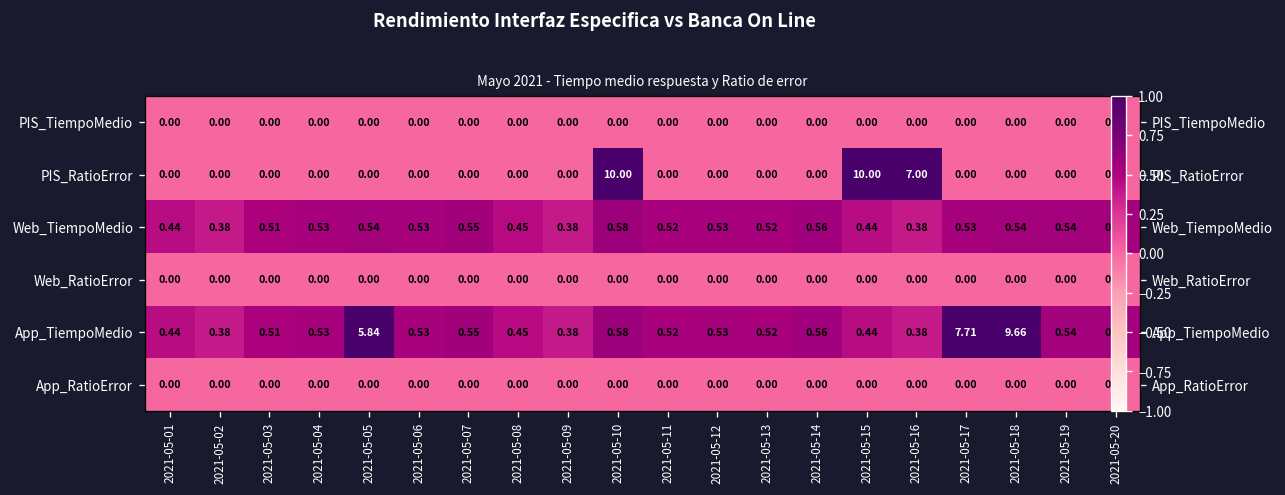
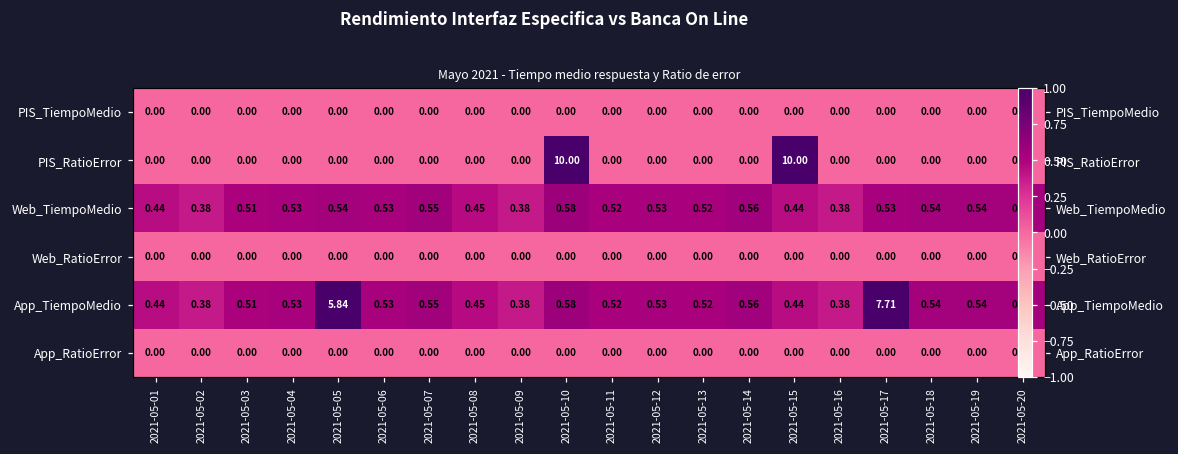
  {
    "PIS_TiempoMedio": {
      "2021-05-01": 0.00,
      "2021-05-02": 0.00,
      "2021-05-03": 0.00,
      "2021-05-04": 0.00,
      "2021-05-05": 0.00,
      "2021-05-06": 0.00,
      "2021-05-07": 0.00,
      "2021-05-08": 0.00,
      "2021-05-09": 0.00,
      "2021-05-10": 0.00,
      "2021-05-11": 0.00,
      "2021-05-12": 0.00,
      "2021-05-13": 0.00,
      "2021-05-14": 0.00,
      "2021-05-15": 0.00,
      "2021-05-16": 0.00,
      "2021-05-17": 0.00,
      "2021-05-18": 0.00,
      "2021-05-19": 0.00,
      "2021-05-20": 0.00
    },
    "PIS_RatioError": {
      "2021-05-01": 0.00,
      "2021-05-02": 0.00,
      "2021-05-03": 0.00,
      "2021-05-04": 0.00,
      "2021-05-05": 0.00,
      "2021-05-06": 0.00,
      "2021-05-07": 0.00,
      "2021-05-08": 0.00,
      "2021-05-09": 0.00,
      "2021-05-10": 10.00,
      "2021-05-11": 0.00,
      "2021-05-12": 0.00,
      "2021-05-13": 0.00,
      "2021-05-14": 0.00,
      "2021-05-15": 10.00,
-     "2021-05-16": 7.00,
+     "2021-05-16": 0.00,
      "2021-05-17": 0.00,
      "2021-05-18": 0.00,
      "2021-05-19": 0.00,
      "2021-05-20": 0.00
    },
    "Web_TiempoMedio": {
      "2021-05-01": 0.44,
      "2021-05-02": 0.38,
      "2021-05-03": 0.51,
      "2021-05-04": 0.53,
      "2021-05-05": 0.54,
      "2021-05-06": 0.53,
      "2021-05-07": 0.55,
      "2021-05-08": 0.45,
      "2021-05-09": 0.38,
      "2021-05-10": 0.58,
      "2021-05-11": 0.52,
      "2021-05-12": 0.53,
      "2021-05-13": 0.52,
      "2021-05-14": 0.56,
      "2021-05-15": 0.44,
      "2021-05-16": 0.38,
      "2021-05-17": 0.53,
      "2021-05-18": 0.54,
      "2021-05-19": 0.54,
      "2021-05-20": 0.54
    },
    "Web_RatioError": {
      "2021-05-01": 0.00,
      "2021-05-02": 0.00,
      "2021-05-03": 0.00,
      "2021-05-04": 0.00,
      "2021-05-05": 0.00,
      "2021-05-06": 0.00,
      "2021-05-07": 0.00,
      "2021-05-08": 0.00,
      "2021-05-09": 0.00,
      "2021-05-10": 0.00,
      "2021-05-11": 0.00,
      "2021-05-12": 0.00,
      "2021-05-13": 0.00,
      "2021-05-14": 0.00,
      "2021-05-15": 0.00,
      "2021-05-16": 0.00,
      "2021-05-17": 0.00,
      "2021-05-18": 0.00,
      "2021-05-19": 0.00,
      "2021-05-20": 0.00
    },
    "App_TiempoMedio": {
      "2021-05-01": 0.44,
      "2021-05-02": 0.38,
      "2021-05-03": 0.51,
      "2021-05-04": 0.53,
      "2021-05-05": 5.84,
      "2021-05-06": 0.53,
      "2021-05-07": 0.55,
      "2021-05-08": 0.45,
      "2021-05-09": 0.38,
      "2021-05-10": 0.58,
      "2021-05-11": 0.52,
      "2021-05-12": 0.53,
      "2021-05-13": 0.52,
      "2021-05-14": 0.56,
      "2021-05-15": 0.44,
      "2021-05-16": 0.38,
      "2021-05-17": 7.71,
-     "2021-05-18": 9.66,
+     "2021-05-18": 0.54,
      "2021-05-19": 0.54,
      "2021-05-20": 0.54
    },
    "App_RatioError": {
      "2021-05-01": 0.00,
      "2021-05-02": 0.00,
      "2021-05-03": 0.00,
      "2021-05-04": 0.00,
      "2021-05-05": 0.00,
      "2021-05-06": 0.00,
      "2021-05-07": 0.00,
      "2021-05-08": 0.00,
      "2021-05-09": 0.00,
      "2021-05-10": 0.00,
      "2021-05-11": 0.00,
      "2021-05-12": 0.00,
      "2021-05-13": 0.00,
      "2021-05-14": 0.00,
      "2021-05-15": 0.00,
      "2021-05-16": 0.00,
      "2021-05-17": 0.00,
      "2021-05-18": 0.00,
      "2021-05-19": 0.00,
      "2021-05-20": 0.00
    }
  }
